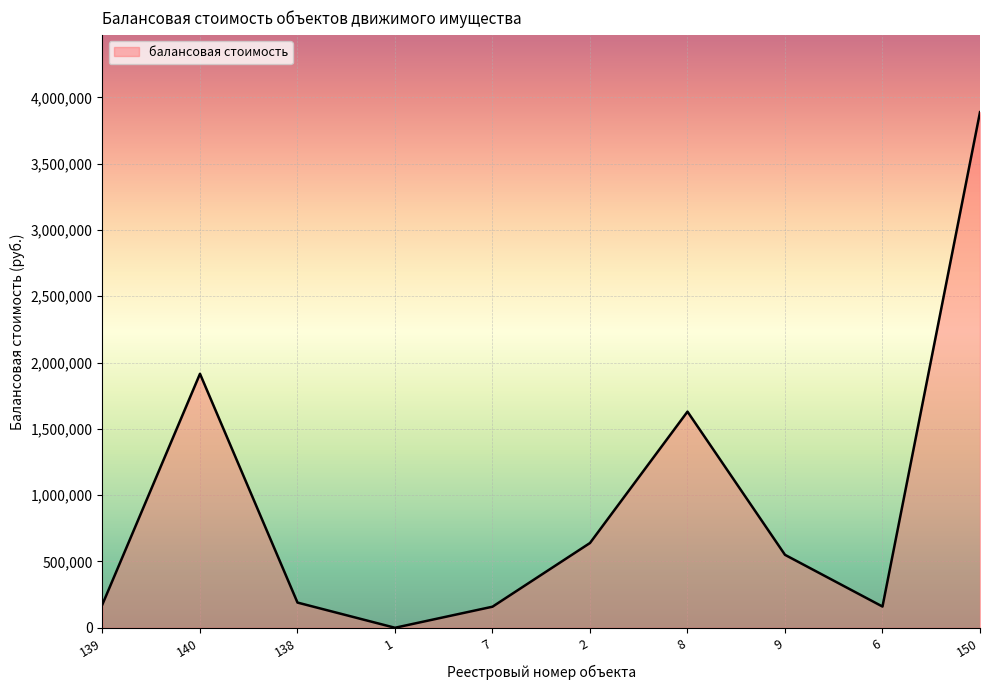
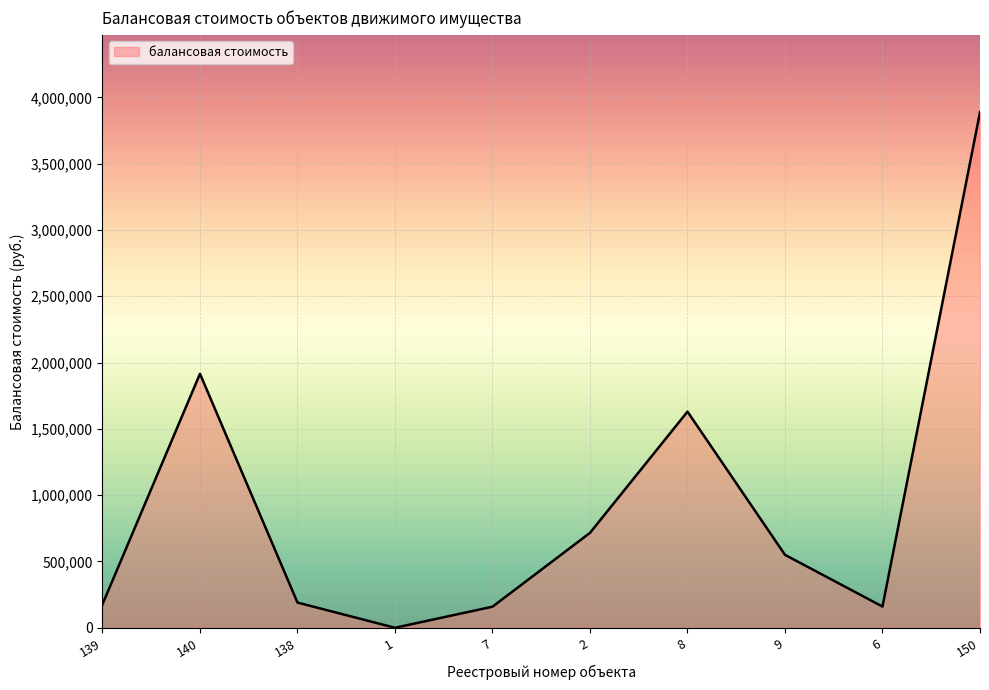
  {
    "139": "180,000",
    "140": "1,920,000",
    "138": "190,000",
    "1": "0",
    "7": "160,000",
-   "2": "640,000",
+   "2": "720,000",
    "8": "1,630,000",
    "9": "550,000",
    "6": "160,000",
    "150": "3,890,000"
  }
